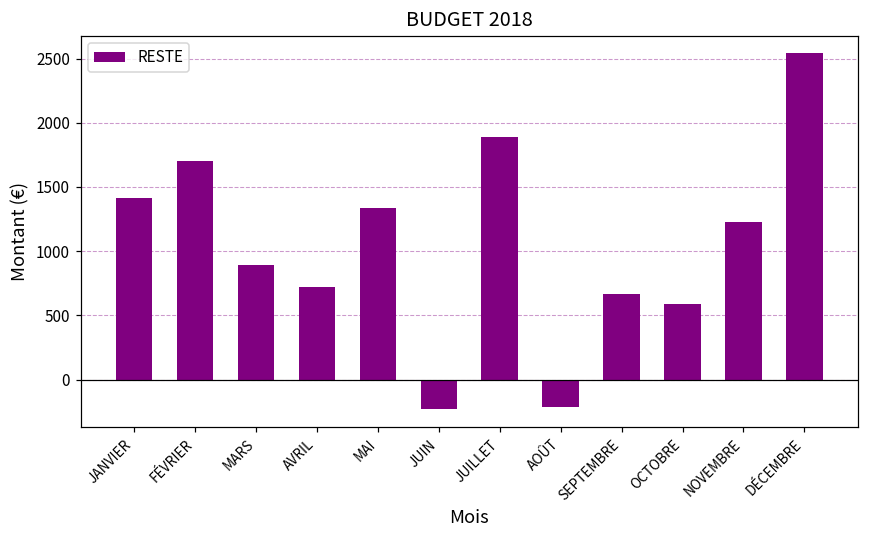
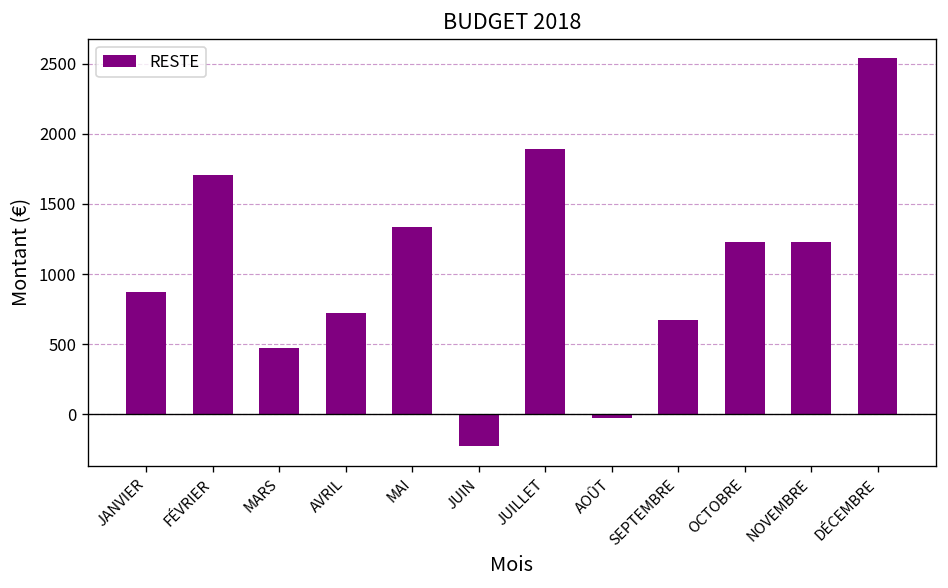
  {
-   "JANVIER": 1420,
+   "JANVIER": 870,
    "FÉVRIER": 1700,
-   "MARS": 900,
+   "MARS": 470,
    "AVRIL": 720,
    "MAI": 1330,
    "JUIN": -230,
    "JUILLET": 1890,
-   "AOÛT": -210,
+   "AOÛT": -30,
    "SEPTEMBRE": 670,
-   "OCTOBRE": 590,
+   "OCTOBRE": 1230,
    "NOVEMBRE": 1230,
    "DÉCEMBRE": 2540
  }
